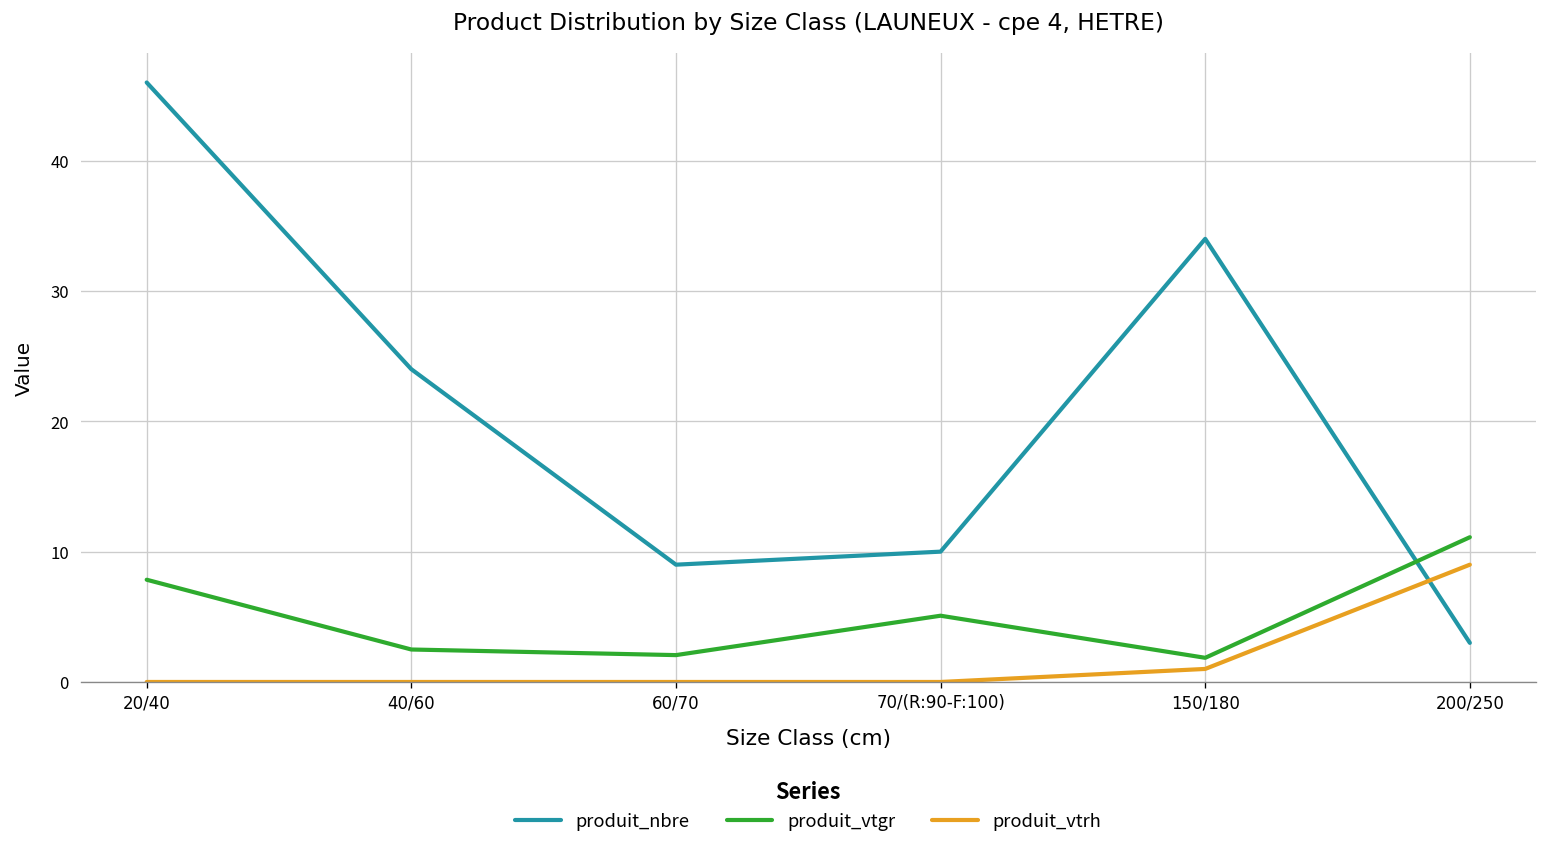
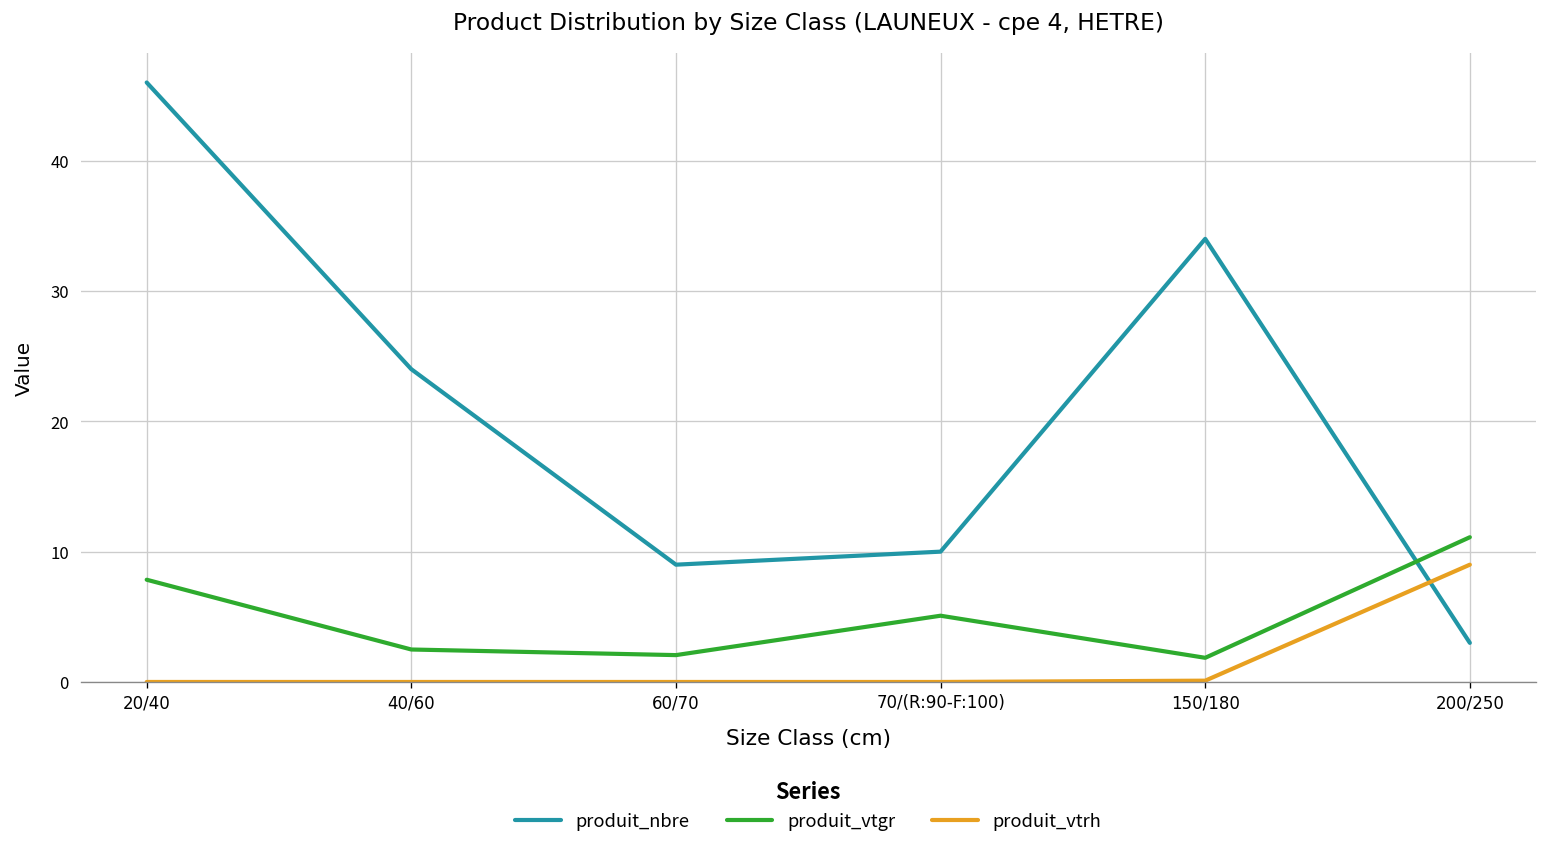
  {
    "produit_nbre": {
      "20/40": 46.0,
      "40/60": 24.0,
      "60/70": 9.0,
      "70/(R:90-F:100)": 10.0,
      "150/180": 34.0,
      "200/250": 3.0
    },
    "produit_vtgr": {
      "20/40": 7.8,
      "40/60": 2.5,
      "60/70": 2.1,
      "70/(R:90-F:100)": 5.1,
      "150/180": 1.9,
      "200/250": 11.1
    },
    "produit_vtrh": {
      "20/40": 0.0,
      "40/60": 0.0,
      "60/70": 0.0,
      "70/(R:90-F:100)": 0.0,
-     "150/180": 1.0,
+     "150/180": 0.1,
      "200/250": 9.0
    }
  }
